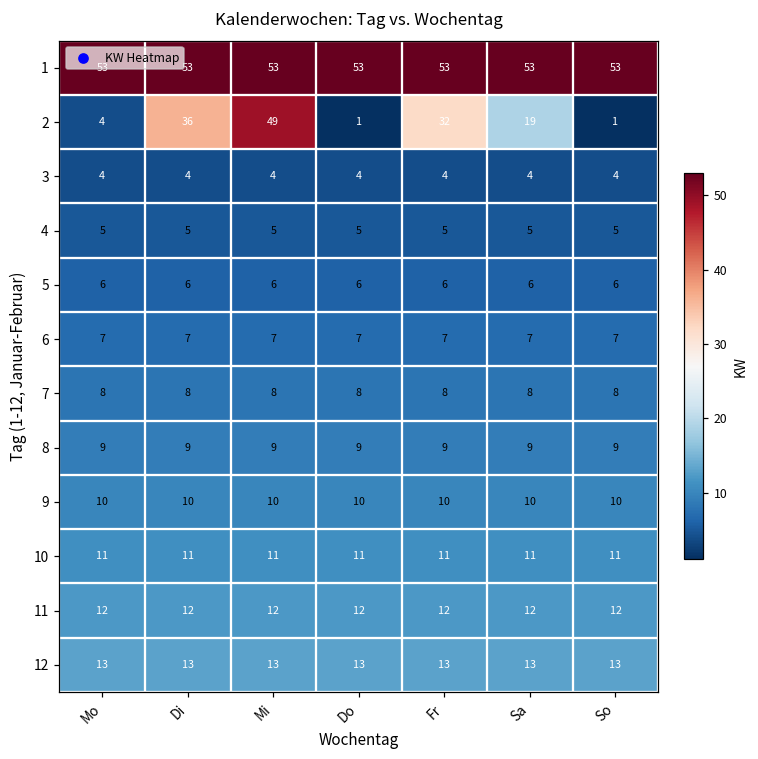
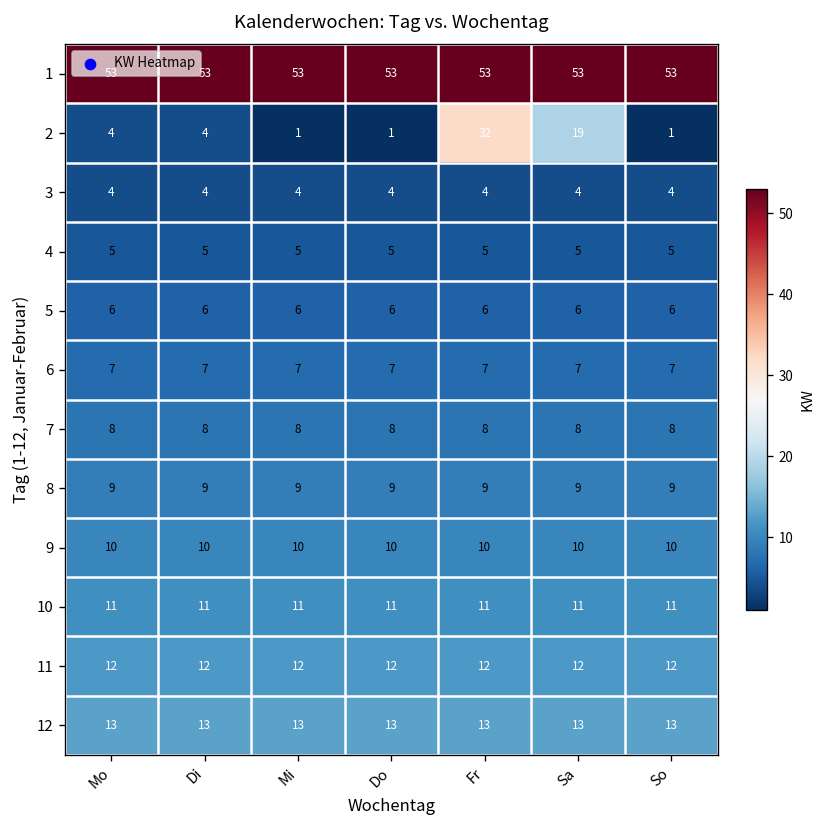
  {
    "1": {
      "Mi": 53,
      "Do": 53,
      "Fr": 53,
      "Sa": 53,
      "So": 53
    },
    "2": {
      "Mo": 4,
-     "Di": 36,
-     "Mi": 49,
+     "Di": 4,
+     "Mi": 1,
      "Do": 1,
      "Fr": 32,
      "Sa": 19,
      "So": 1
    },
    "3": {
      "Mo": 4,
      "Di": 4,
      "Mi": 4,
      "Do": 4,
      "Fr": 4,
      "Sa": 4,
      "So": 4
    },
    "4": {
      "Mo": 5,
      "Di": 5,
      "Mi": 5,
      "Do": 5,
      "Fr": 5,
      "Sa": 5,
      "So": 5
    },
    "5": {
      "Mo": 6,
      "Di": 6,
      "Mi": 6,
      "Do": 6,
      "Fr": 6,
      "Sa": 6,
      "So": 6
    },
    "6": {
      "Mo": 7,
      "Di": 7,
      "Mi": 7,
      "Do": 7,
      "Fr": 7,
      "Sa": 7,
      "So": 7
    },
    "7": {
      "Mo": 8,
      "Di": 8,
      "Mi": 8,
      "Do": 8,
      "Fr": 8,
      "Sa": 8,
      "So": 8
    },
    "8": {
      "Mo": 9,
      "Di": 9,
      "Mi": 9,
      "Do": 9,
      "Fr": 9,
      "Sa": 9,
      "So": 9
    },
    "9": {
      "Mo": 10,
      "Di": 10,
      "Mi": 10,
      "Do": 10,
      "Fr": 10,
      "Sa": 10,
      "So": 10
    },
    "10": {
      "Mo": 11,
      "Di": 11,
      "Mi": 11,
      "Do": 11,
      "Fr": 11,
      "Sa": 11,
      "So": 11
    },
    "11": {
      "Mo": 12,
      "Di": 12,
      "Mi": 12,
      "Do": 12,
      "Fr": 12,
      "Sa": 12,
      "So": 12
    },
    "12": {
      "Mo": 13,
      "Di": 13,
      "Mi": 13,
      "Do": 13,
      "Fr": 13,
      "Sa": 13,
      "So": 13
    }
  }
